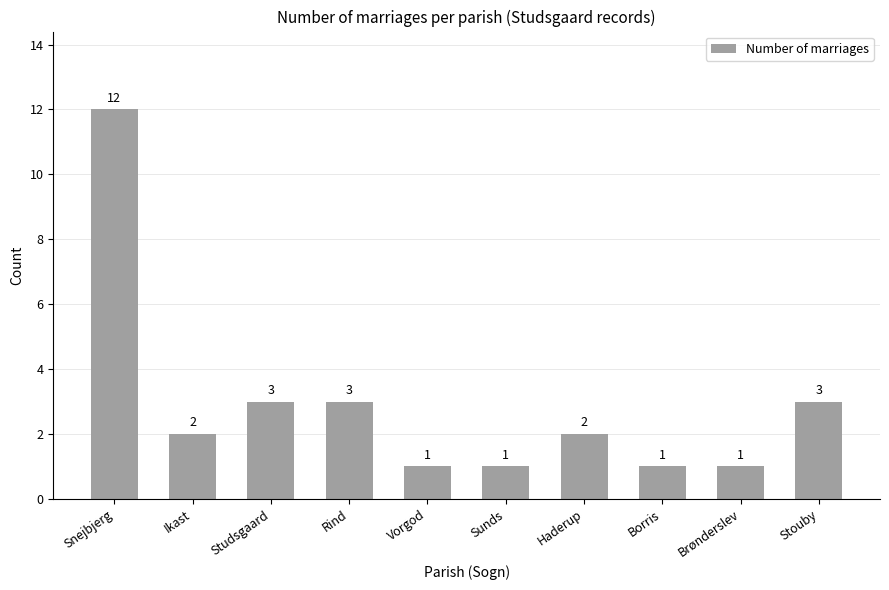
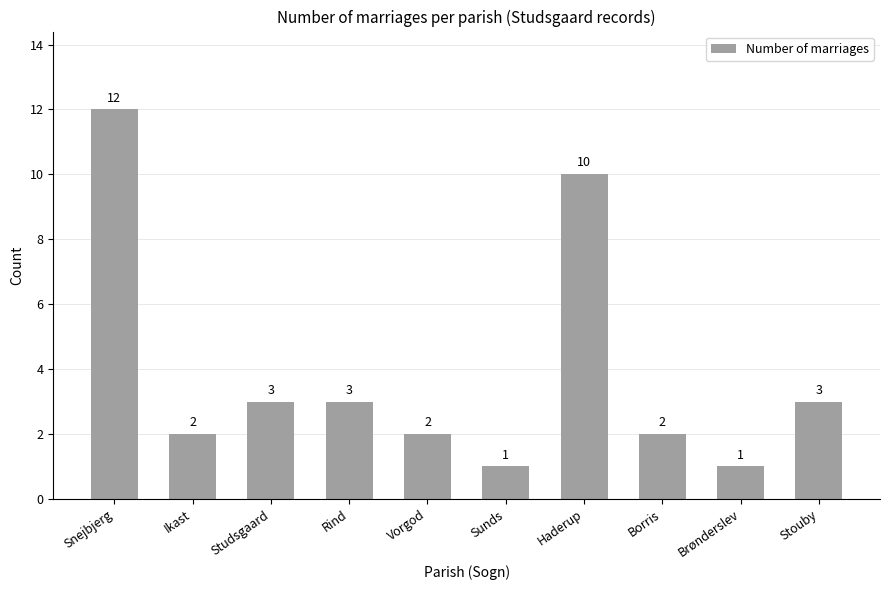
  {
    "Snejbjerg": 12,
    "Ikast": 2,
    "Studsgaard": 3,
    "Rind": 3,
-   "Vorgod": 1,
+   "Vorgod": 2,
    "Sunds": 1,
-   "Haderup": 2,
-   "Borris": 1,
+   "Haderup": 10,
+   "Borris": 2,
    "Brønderslev": 1,
    "Stouby": 3
  }
